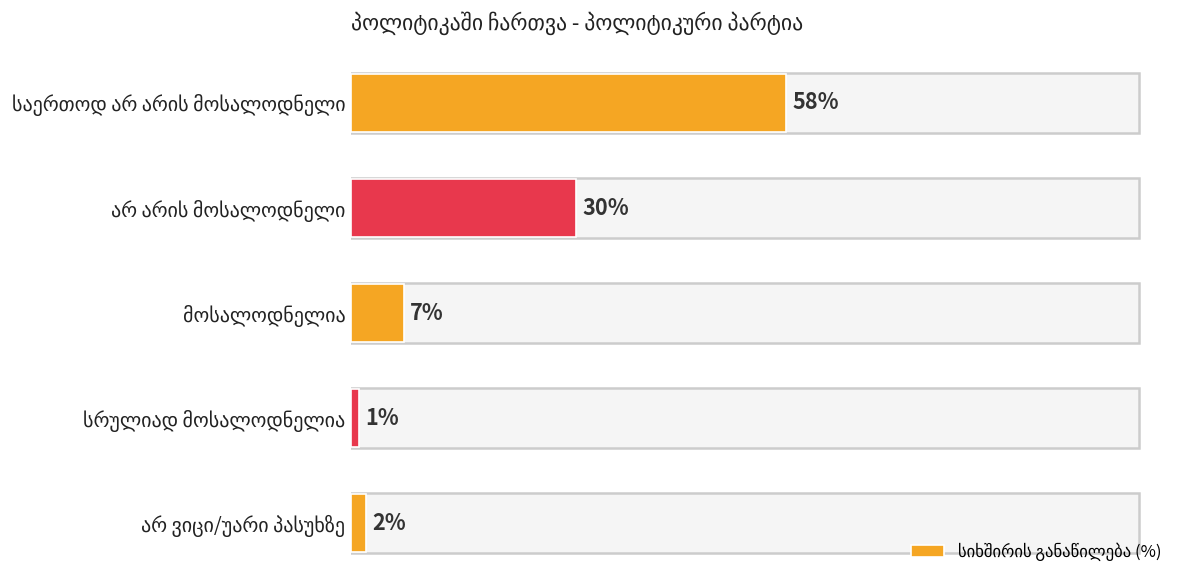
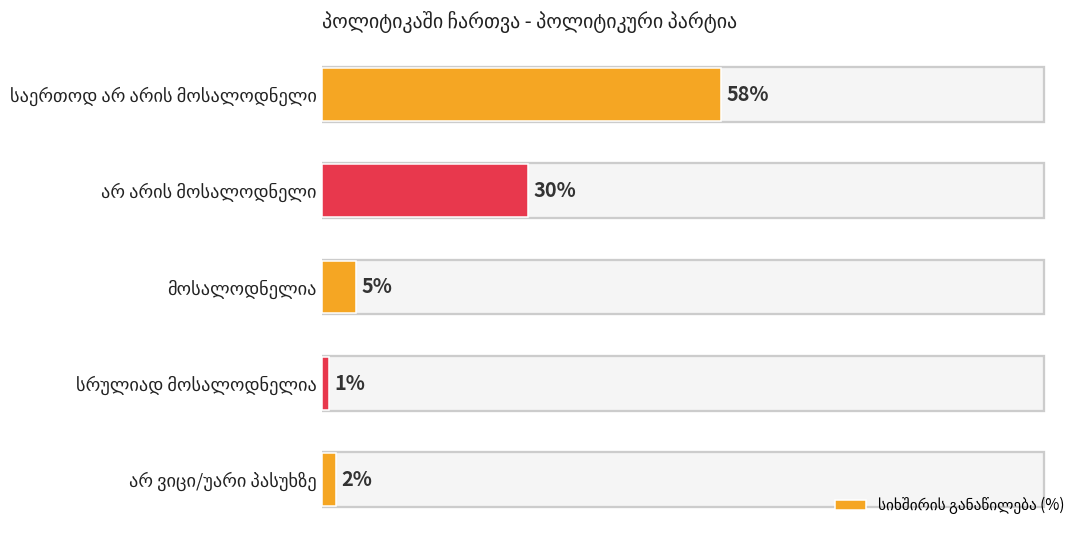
  {
    "საერთოდ არ არის მოსალოდნელი": "58%",
    "არ არის მოსალოდნელი": "30%",
-   "მოსალოდნელია": "7%",
+   "მოსალოდნელია": "5%",
    "სრულიად მოსალოდნელია": "1%",
    "არ ვიცი/უარი პასუხზე": "2%"
  }
